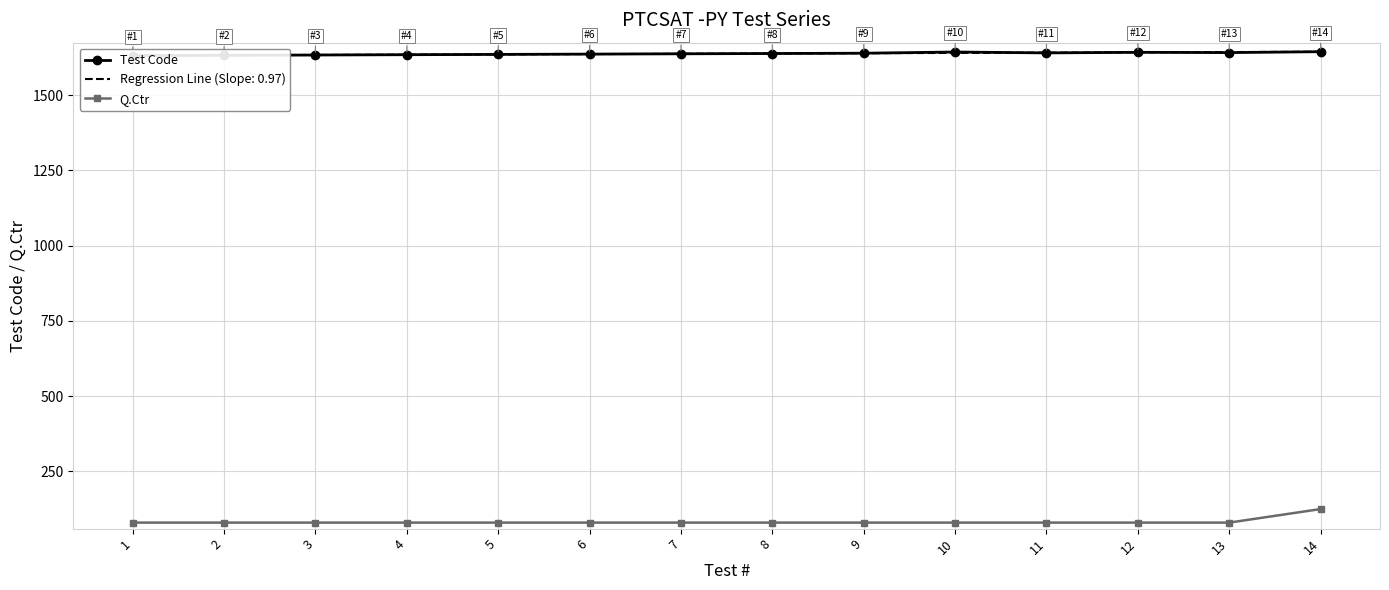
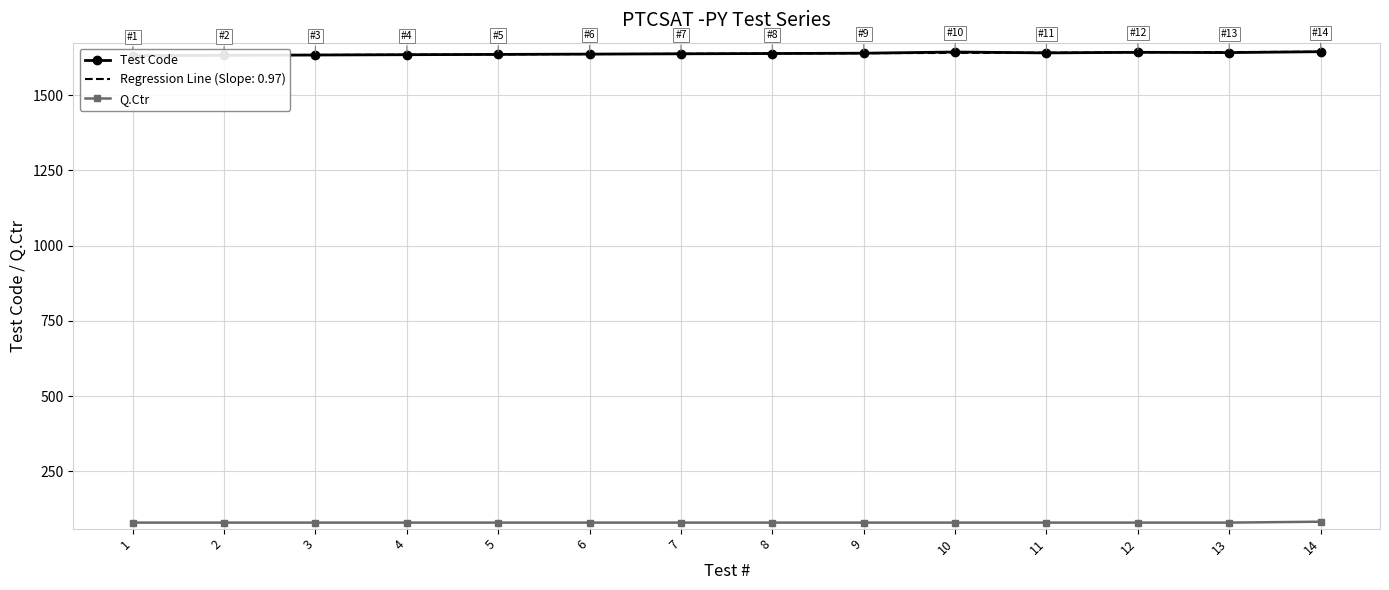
  {
    "Q.Ctr": {
      "1": 80,
      "2": 80,
      "3": 80,
      "4": 80,
      "5": 80,
      "6": 80,
      "7": 80,
      "8": 80,
      "9": 80,
      "10": 80,
      "11": 80,
      "12": 80,
      "13": 80,
-     "14": 130
+     "14": 80
    }
  }
